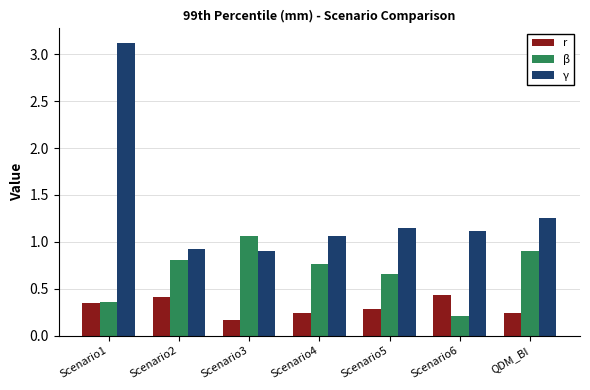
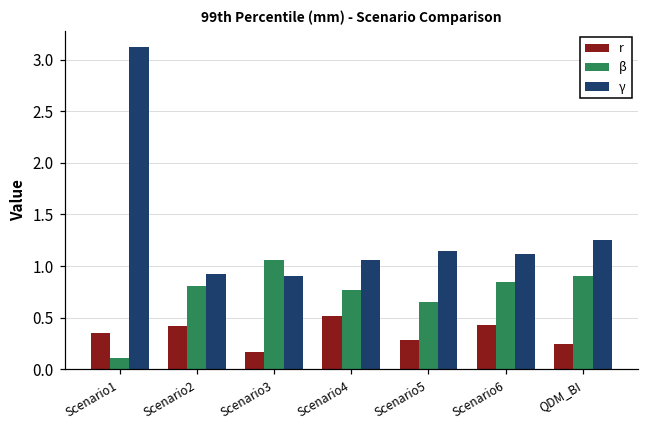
  {
    "r": {
      "Scenario1": 0.4,
      "Scenario2": 0.4,
      "Scenario3": 0.2,
-     "Scenario4": 0.2,
+     "Scenario4": 0.5,
      "Scenario5": 0.3,
      "Scenario6": 0.4,
      "QDM_BI": 0.2
    },
    "β": {
-     "Scenario1": 0.4,
+     "Scenario1": 0.1,
      "Scenario2": 0.8,
      "Scenario3": 1.1,
      "Scenario4": 0.8,
      "Scenario5": 0.7,
-     "Scenario6": 0.2,
+     "Scenario6": 0.8,
      "QDM_BI": 0.9
    },
    "γ": {
      "Scenario1": 3.1,
      "Scenario2": 0.9,
      "Scenario3": 0.9,
      "Scenario4": 1.1,
      "Scenario5": 1.2,
      "Scenario6": 1.1,
      "QDM_BI": 1.3
    }
  }
